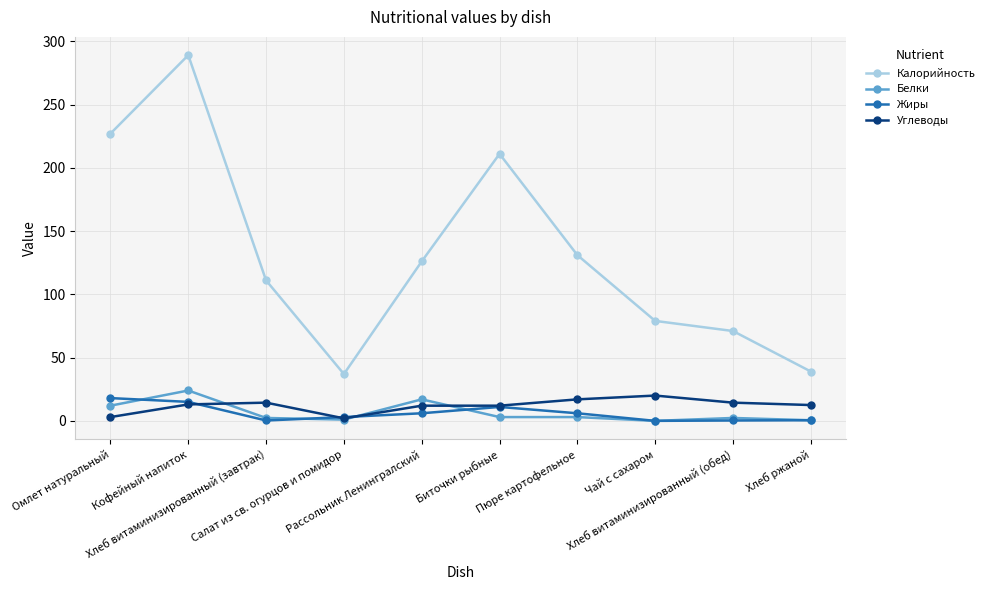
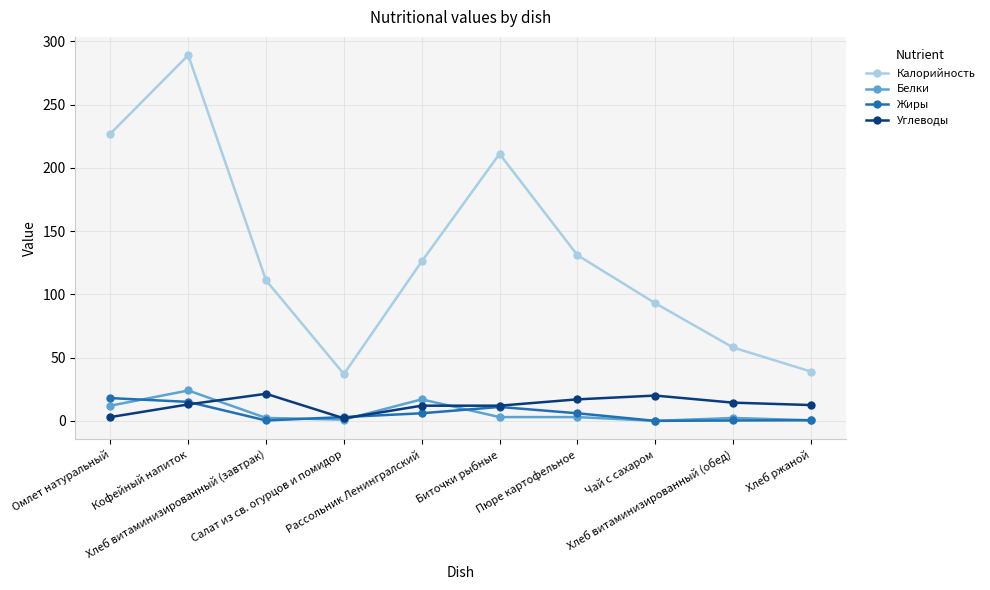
  {
    "Калорийность": {
      "Омлет натуральный": 227,
      "Кофейный напиток": 289,
      "Хлеб витаминизированный (завтрак)": 111,
      "Салат из св. огурцов и помидор": 37,
      "Рассольник Ленингралский": 126,
      "Биточки рыбные": 211,
      "Пюре картофельное": 131,
-     "Чай с сахаром": 79,
-     "Хлеб витаминизированный (обед)": 71,
+     "Чай с сахаром": 93,
+     "Хлеб витаминизированный (обед)": 58,
      "Хлеб ржаной": 39
    },
    "Белки": {
      "Омлет натуральный": 12,
      "Кофейный напиток": 24,
      "Рассольник Ленингралский": 17,
      "Биточки рыбные": 3,
      "Пюре картофельное": 3
    },
    "Жиры": {
      "Омлет натуральный": 18,
      "Рассольник Ленингралский": 6,
      "Пюре картофельное": 6
    },
    "Углеводы": {
      "Омлет натуральный": 3,
-     "Хлеб витаминизированный (завтрак)": 14,
+     "Хлеб витаминизированный (завтрак)": 21,
      "Рассольник Ленингралский": 12,
      "Пюре картофельное": 17,
      "Чай с сахаром": 20,
      "Хлеб витаминизированный (обед)": 14,
      "Хлеб ржаной": 13
    }
  }
